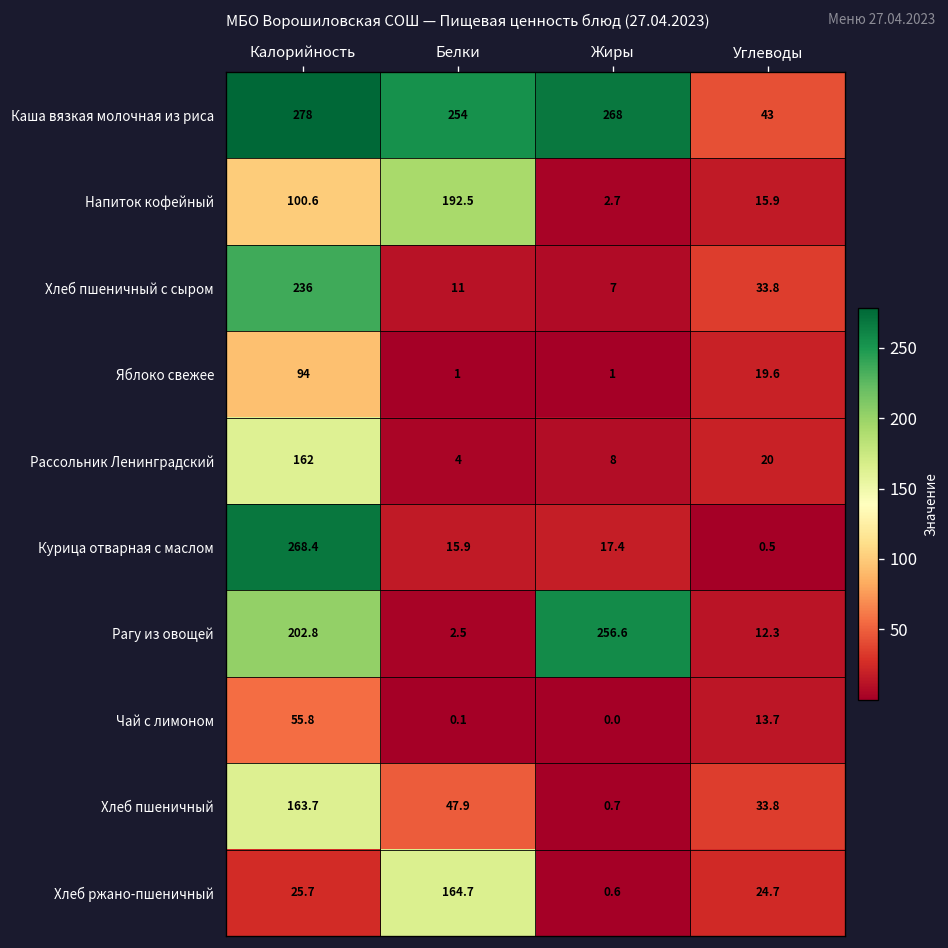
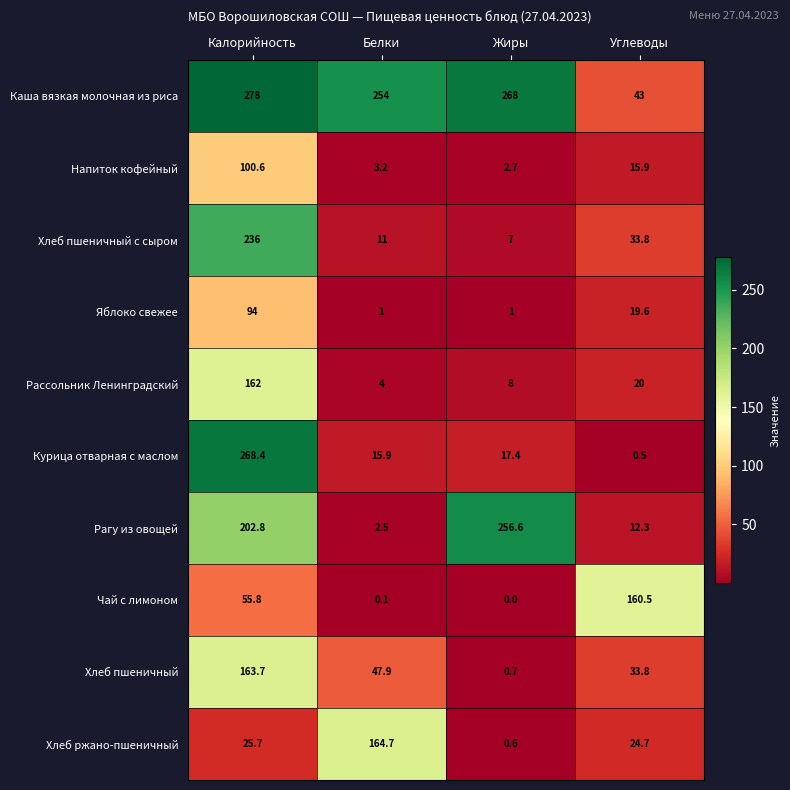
  {
    "Каша вязкая молочная из риса": {
      "Калорийность": 278,
      "Белки": 254,
      "Жиры": 268,
      "Углеводы": 43
    },
    "Напиток кофейный": {
      "Калорийность": 100.6,
-     "Белки": 192.5,
+     "Белки": 3.2,
      "Жиры": 2.7,
      "Углеводы": 15.9
    },
    "Хлеб пшеничный с сыром": {
      "Калорийность": 236,
      "Белки": 11,
      "Жиры": 7,
      "Углеводы": 33.8
    },
    "Яблоко свежее": {
      "Калорийность": 94,
      "Белки": 1,
      "Жиры": 1,
      "Углеводы": 19.6
    },
    "Рассольник Ленинградский": {
      "Калорийность": 162,
      "Белки": 4,
      "Жиры": 8,
      "Углеводы": 20
    },
    "Курица отварная с маслом": {
      "Калорийность": 268.4,
      "Белки": 15.9,
      "Жиры": 17.4,
      "Углеводы": 0.5
    },
    "Рагу из овощей": {
      "Калорийность": 202.8,
      "Белки": 2.5,
      "Жиры": 256.6,
      "Углеводы": 12.3
    },
    "Чай с лимоном": {
      "Калорийность": 55.8,
      "Белки": 0.1,
      "Жиры": 0.0,
-     "Углеводы": 13.7
+     "Углеводы": 160.5
    },
    "Хлеб пшеничный": {
      "Калорийность": 163.7,
      "Белки": 47.9,
      "Жиры": 0.7,
      "Углеводы": 33.8
    },
    "Хлеб ржано-пшеничный": {
      "Калорийность": 25.7,
      "Белки": 164.7,
      "Жиры": 0.6,
      "Углеводы": 24.7
    }
  }
